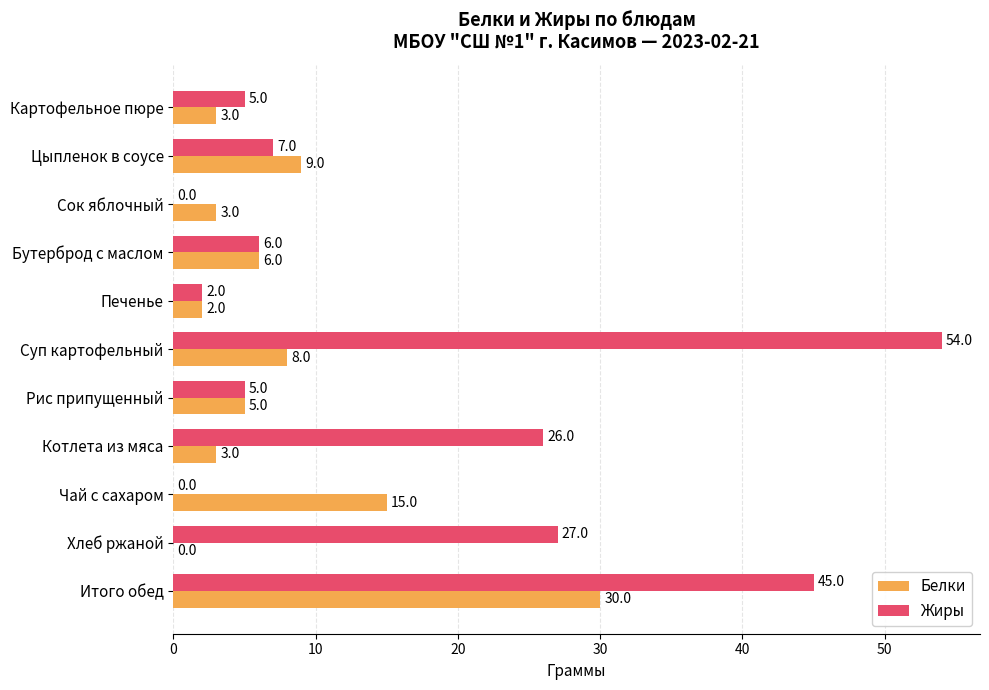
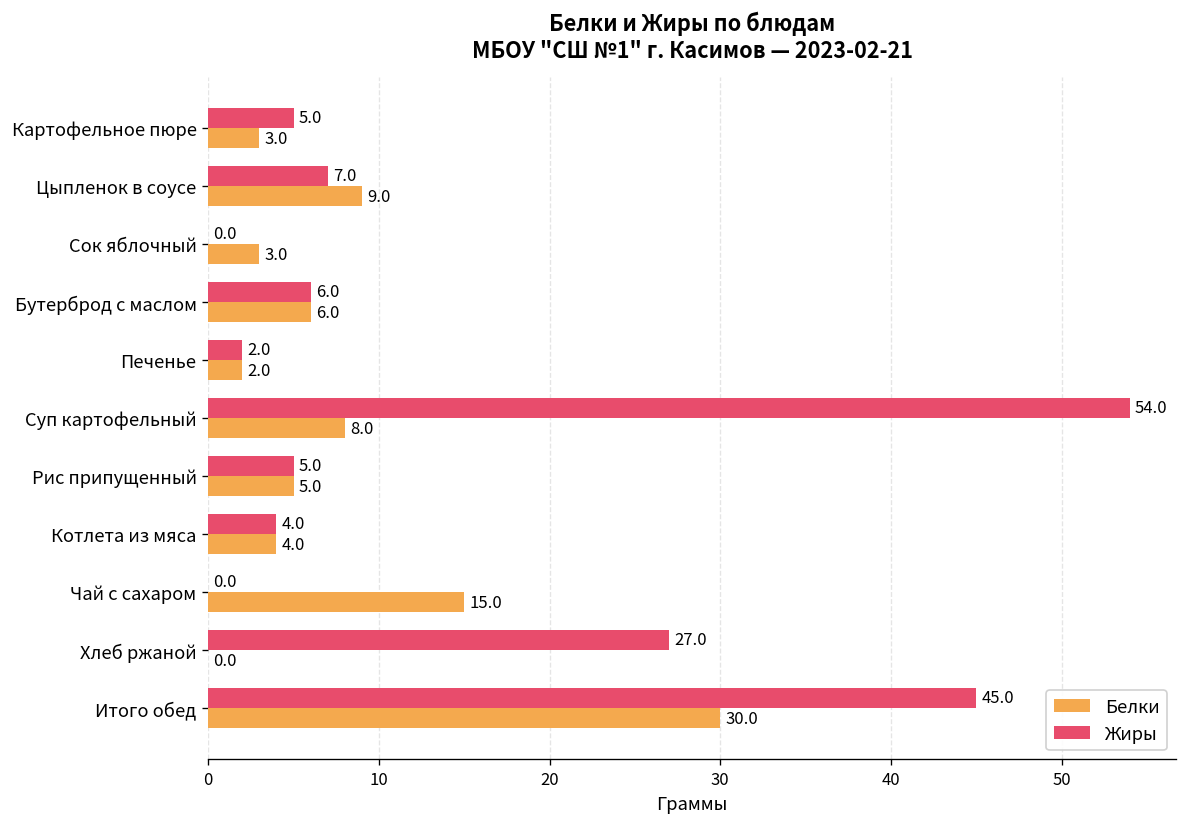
  {
    "Белки": {
      "Картофельное пюре": 3.0,
      "Цыпленок в соусе": 9.0,
      "Сок яблочный": 3.0,
      "Бутерброд с маслом": 6.0,
      "Печенье": 2.0,
      "Суп картофельный": 8.0,
      "Рис припущенный": 5.0,
-     "Котлета из мяса": 3.0,
+     "Котлета из мяса": 4.0,
      "Чай с сахаром": 15.0,
      "Хлеб ржаной": 0.0,
      "Итого обед": 30.0
    },
    "Жиры": {
      "Картофельное пюре": 5.0,
      "Цыпленок в соусе": 7.0,
      "Сок яблочный": 0.0,
      "Бутерброд с маслом": 6.0,
      "Печенье": 2.0,
      "Суп картофельный": 54.0,
      "Рис припущенный": 5.0,
-     "Котлета из мяса": 26.0,
+     "Котлета из мяса": 4.0,
      "Чай с сахаром": 0.0,
      "Хлеб ржаной": 27.0,
      "Итого обед": 45.0
    }
  }
